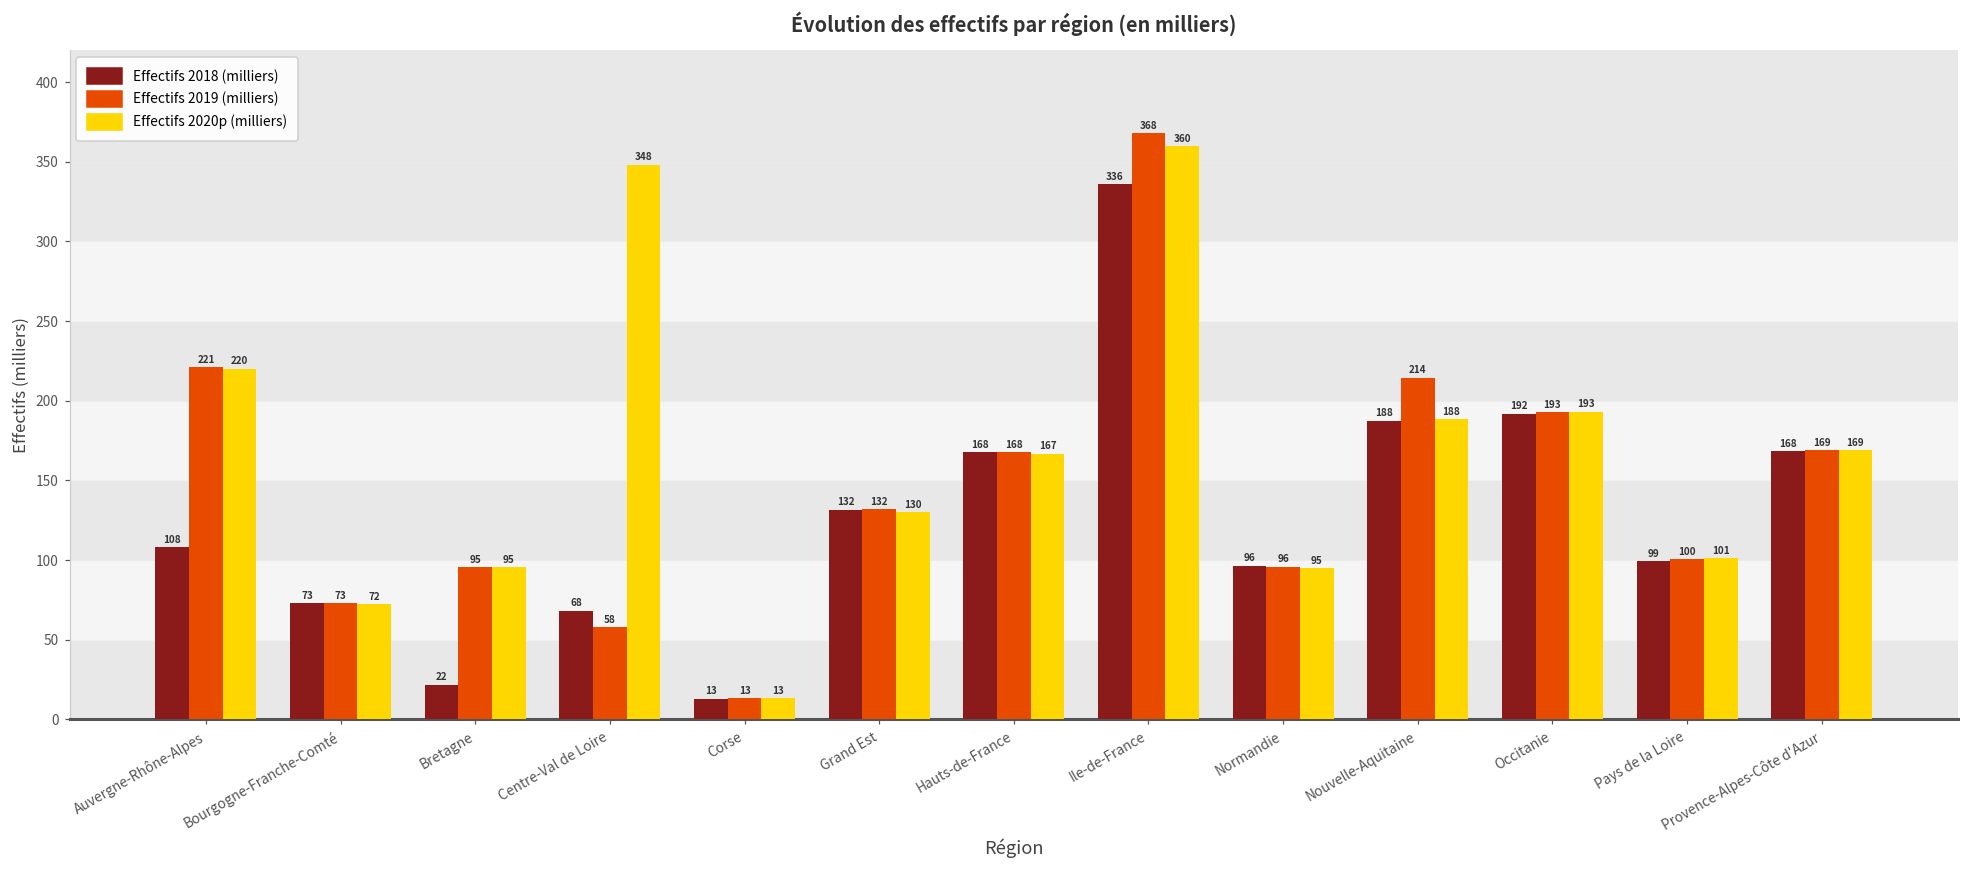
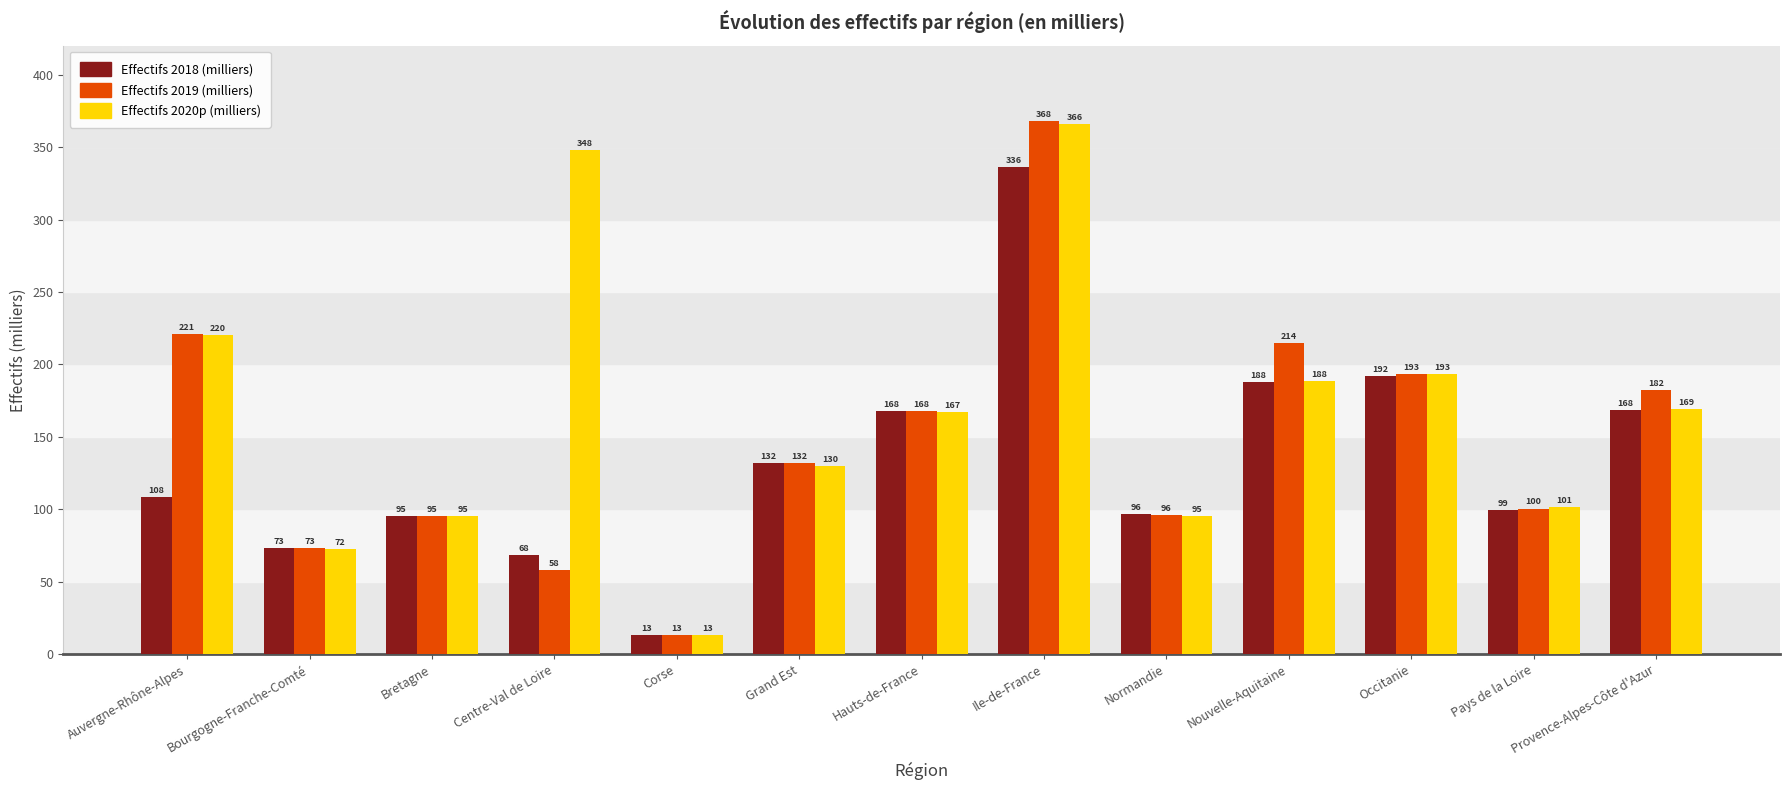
  {
    "Effectifs 2018 (milliers)": {
      "Auvergne-Rhône-Alpes": 108,
      "Bourgogne-Franche-Comté": 73,
-     "Bretagne": 22,
+     "Bretagne": 95,
      "Centre-Val de Loire": 68,
      "Corse": 13,
      "Grand Est": 132,
      "Hauts-de-France": 168,
      "Ile-de-France": 336,
      "Normandie": 96,
      "Nouvelle-Aquitaine": 188,
      "Occitanie": 192,
      "Pays de la Loire": 99,
      "Provence-Alpes-Côte d'Azur": 168
    },
    "Effectifs 2019 (milliers)": {
      "Auvergne-Rhône-Alpes": 221,
      "Bourgogne-Franche-Comté": 73,
      "Bretagne": 95,
      "Centre-Val de Loire": 58,
      "Corse": 13,
      "Grand Est": 132,
      "Hauts-de-France": 168,
      "Ile-de-France": 368,
      "Normandie": 96,
      "Nouvelle-Aquitaine": 214,
      "Occitanie": 193,
      "Pays de la Loire": 100,
-     "Provence-Alpes-Côte d'Azur": 169
+     "Provence-Alpes-Côte d'Azur": 182
    },
    "Effectifs 2020p (milliers)": {
      "Auvergne-Rhône-Alpes": 220,
      "Bourgogne-Franche-Comté": 72,
      "Bretagne": 95,
      "Centre-Val de Loire": 348,
      "Corse": 13,
      "Grand Est": 130,
      "Hauts-de-France": 167,
-     "Ile-de-France": 360,
+     "Ile-de-France": 366,
      "Normandie": 95,
      "Nouvelle-Aquitaine": 188,
      "Occitanie": 193,
      "Pays de la Loire": 101,
      "Provence-Alpes-Côte d'Azur": 169
    }
  }
